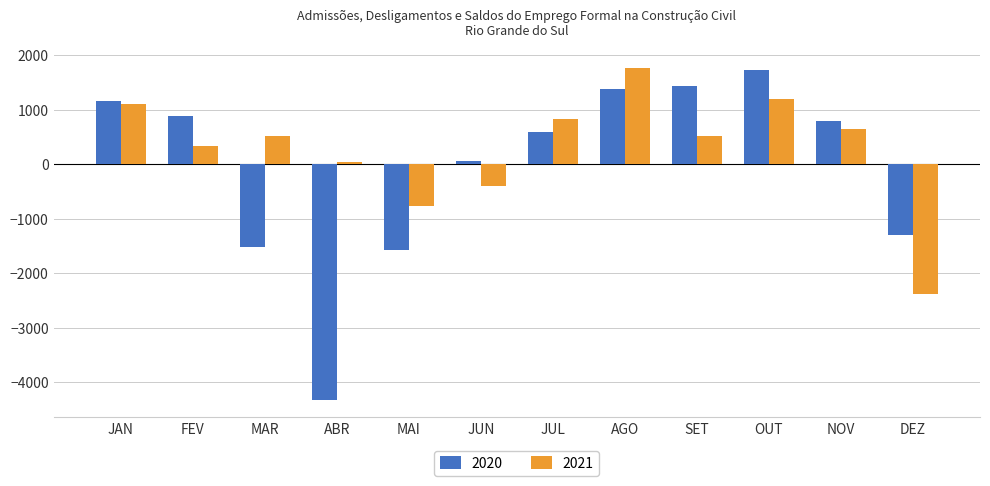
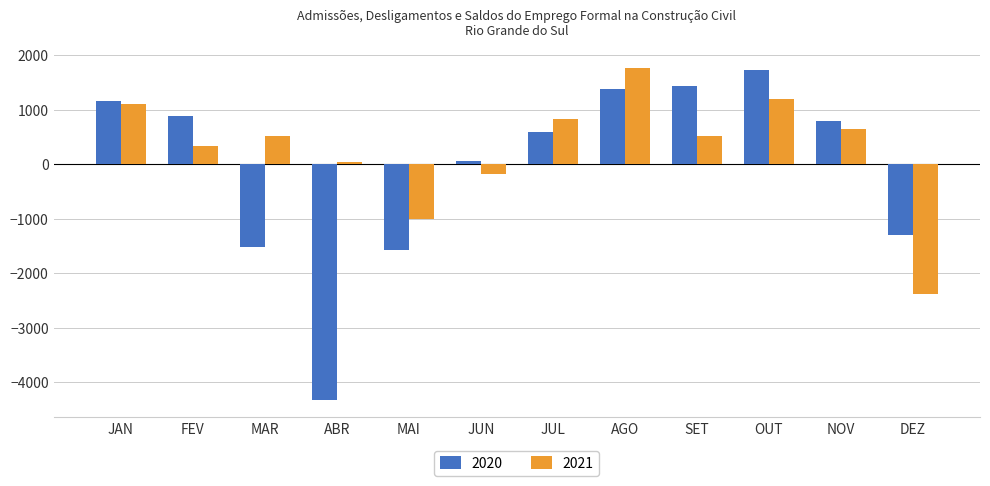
  {
    "2020": {
      "JAN": 1200,
      "FEV": 900,
      "MAR": -1500,
      "ABR": -4300,
      "MAI": -1600,
      "JUN": 100,
      "JUL": 600,
      "AGO": 1400,
      "SET": 1400,
      "OUT": 1700,
      "NOV": 800,
      "DEZ": -1300
    },
    "2021": {
      "JAN": 1100,
      "FEV": 300,
      "MAR": 500,
-     "MAI": -800,
-     "JUN": -400,
+     "MAI": -1000,
+     "JUN": -200,
      "JUL": 800,
      "AGO": 1800,
      "SET": 500,
      "OUT": 1200,
      "NOV": 600,
      "DEZ": -2400
    }
  }
